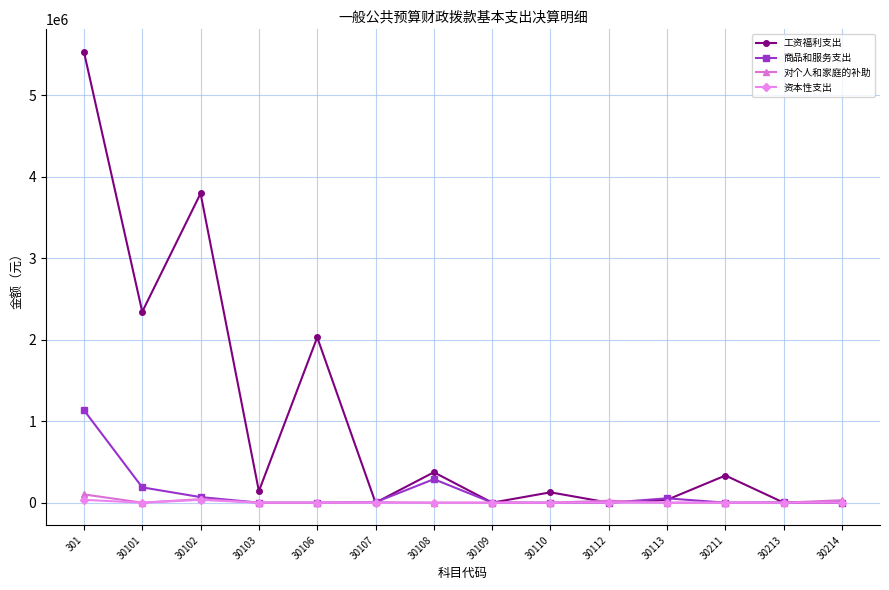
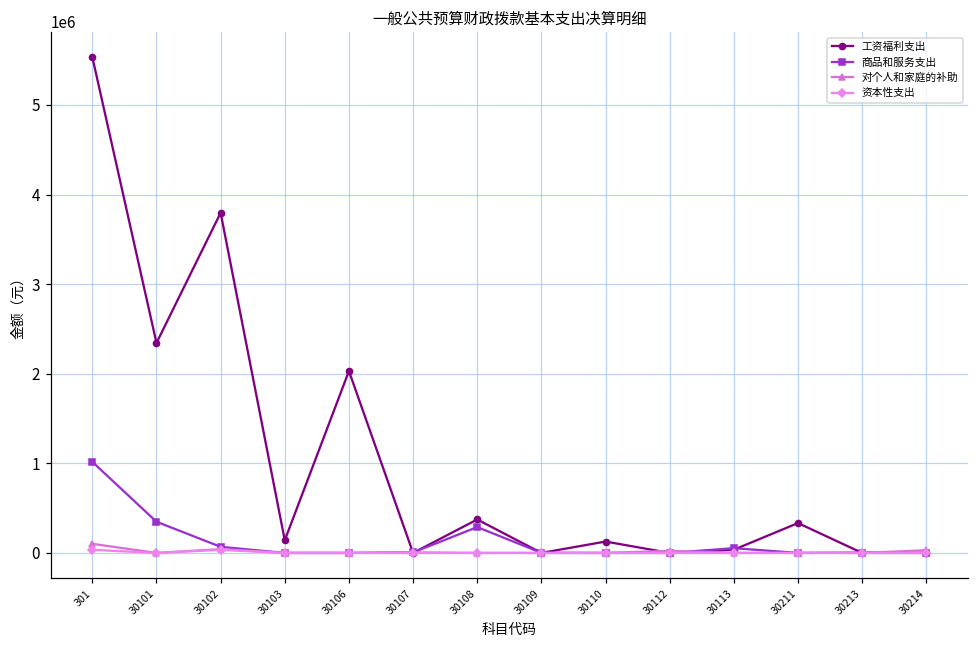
  {
    "工资福利支出": {
      "301": 5500000,
      "30101": 2300000,
      "30102": 3800000,
      "30103": 100000,
      "30106": 2000000,
      "30108": 400000,
      "30110": 100000,
      "30211": 300000
    },
    "商品和服务支出": {
-     "301": 1100000,
-     "30101": 200000,
+     "301": 1000000,
+     "30101": 300000,
      "30108": 300000
    }
  }
